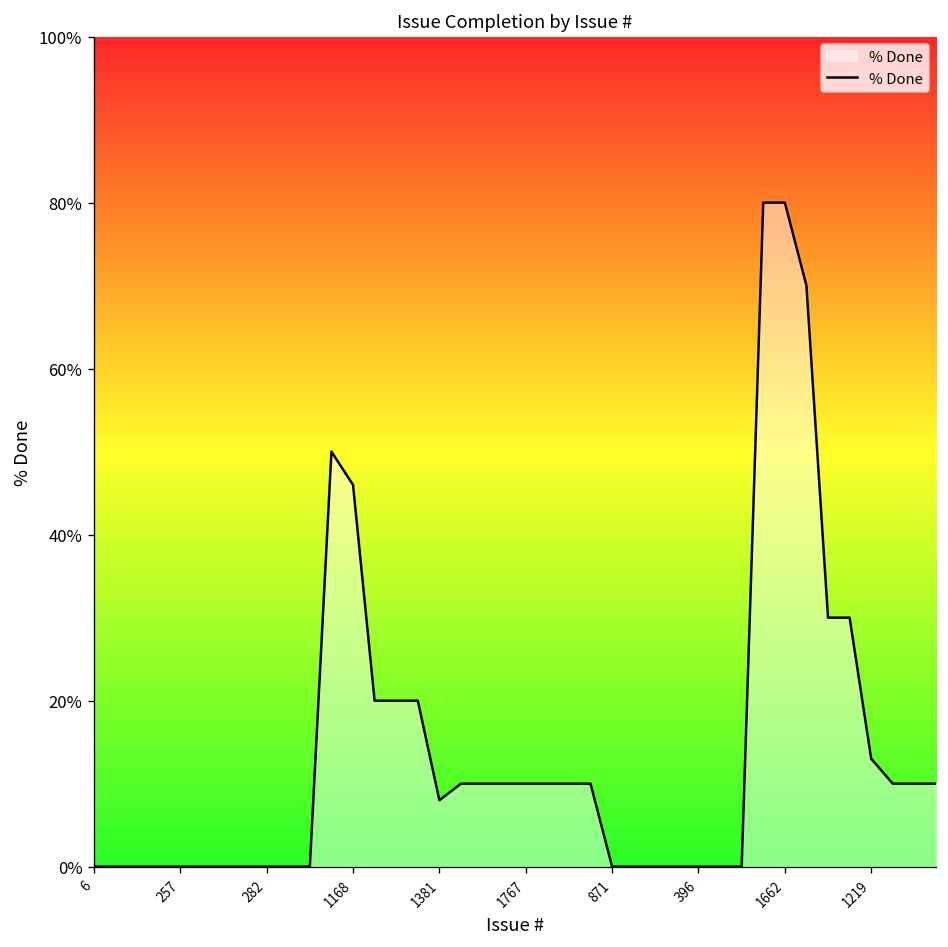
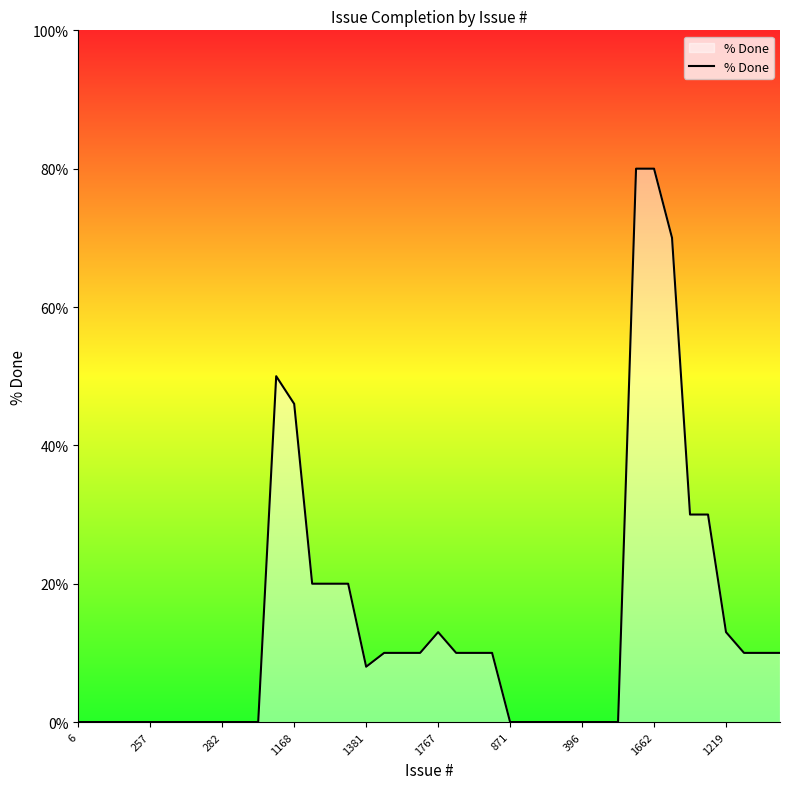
  {
    "257": "0%",
    "282": "0%",
    "1168": "46%",
    "1381": "8%",
-   "1767": "10%",
+   "1767": "13%",
    "871": "0%",
    "396": "0%",
    "1662": "80%",
    "1219": "13%"
  }
